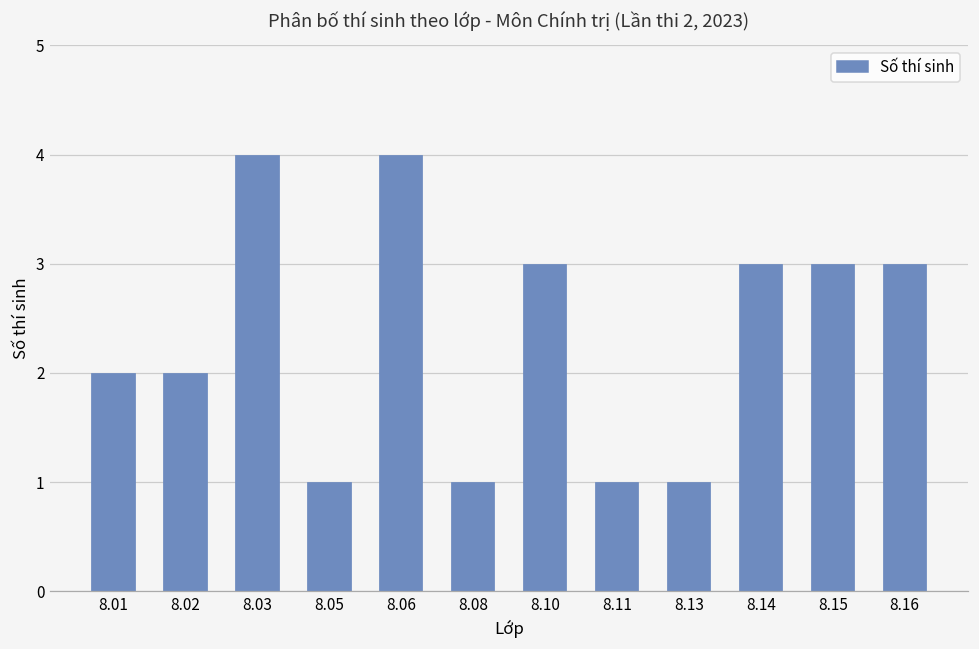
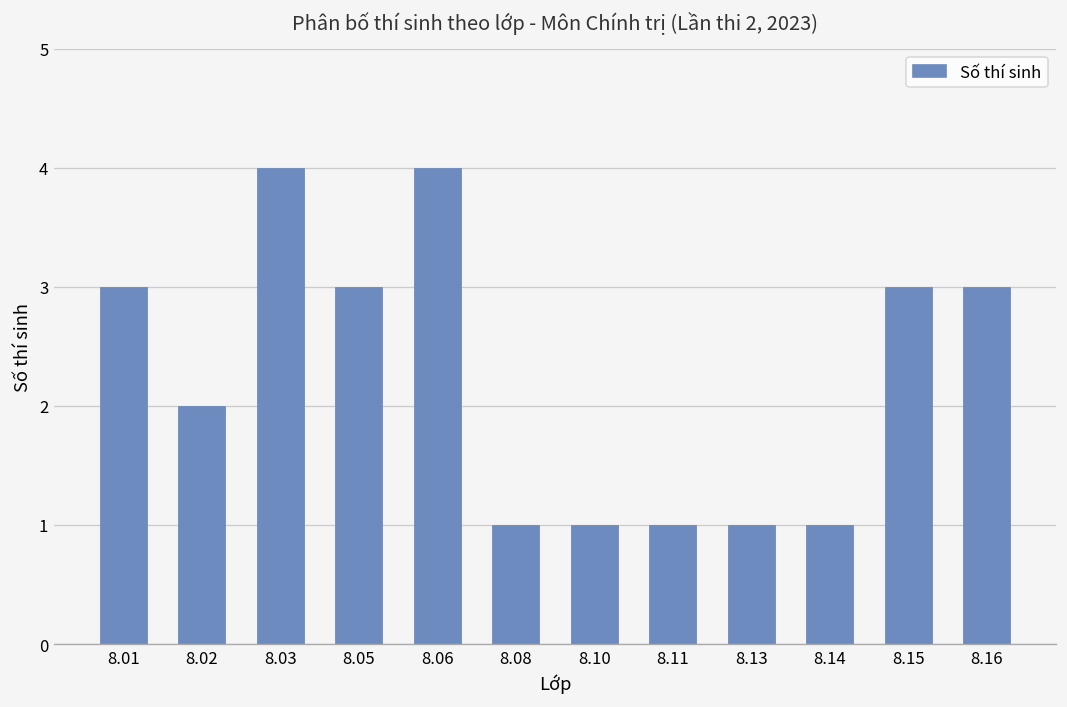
  {
-   "8.01": 2,
+   "8.01": 3,
    "8.02": 2,
    "8.03": 4,
-   "8.05": 1,
+   "8.05": 3,
    "8.06": 4,
    "8.08": 1,
-   "8.10": 3,
+   "8.10": 1,
    "8.11": 1,
    "8.13": 1,
-   "8.14": 3,
+   "8.14": 1,
    "8.15": 3,
    "8.16": 3
  }
